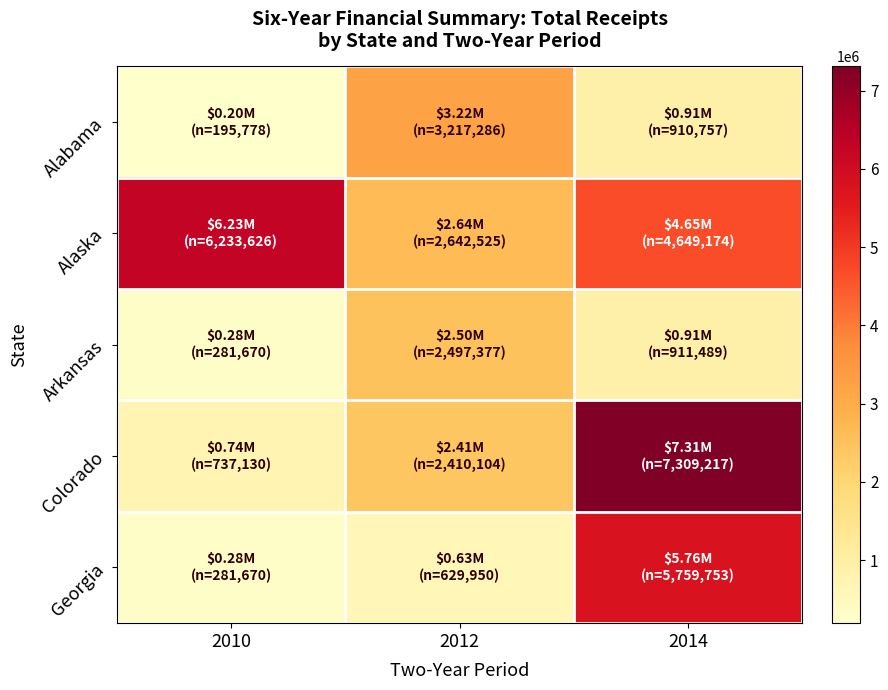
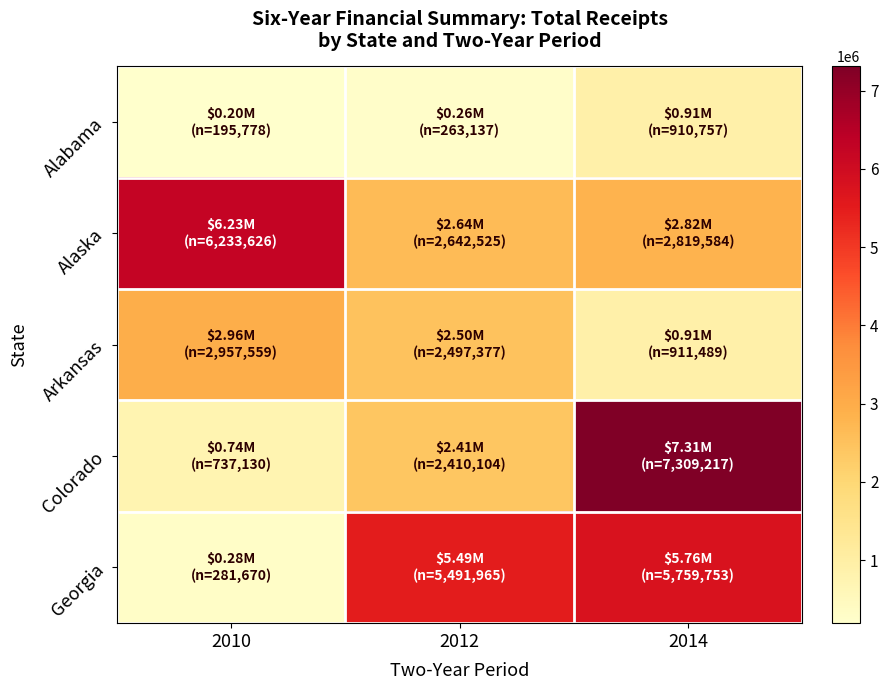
  {
    "Alabama": {
-     "2012": "$3.22M (n=3,217,286)"
+     "2012": "$0.26M (n=263,137)"
    },
    "Alaska": {
-     "2014": "$4.65M (n=4,649,174)"
+     "2014": "$2.82M (n=2,819,584)"
    },
    "Arkansas": {
-     "2010": "$0.28M (n=281,670)"
+     "2010": "$2.96M (n=2,957,559)"
    },
    "Georgia": {
-     "2012": "$0.63M (n=629,950)"
+     "2012": "$5.49M (n=5,491,965)"
    }
  }
